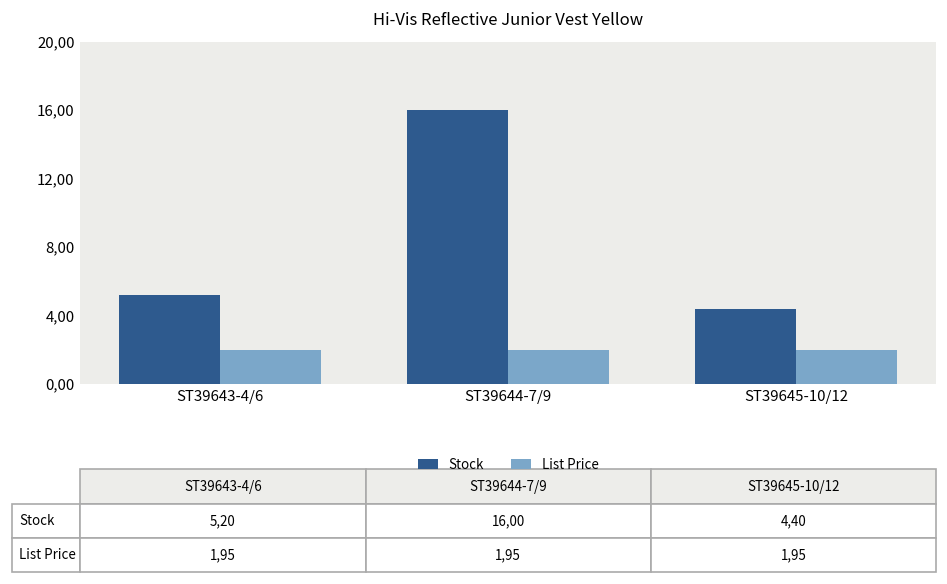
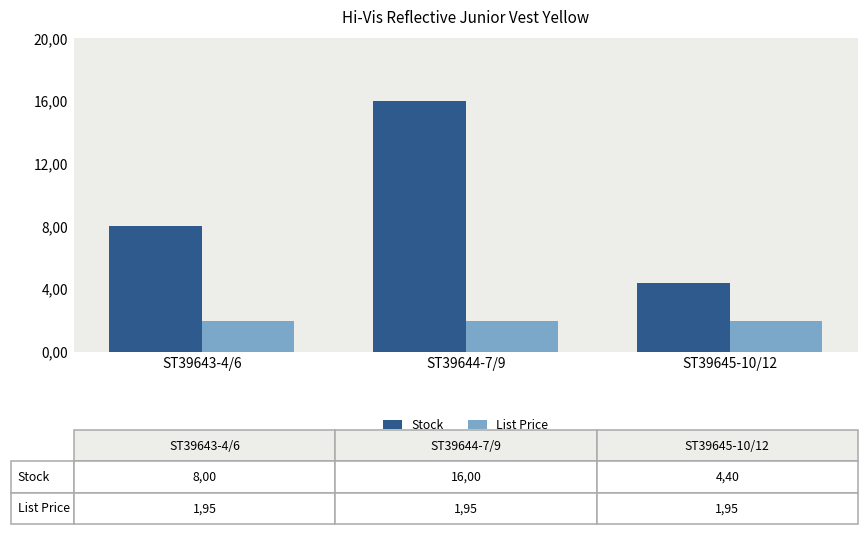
  {
    "Stock": {
-     "ST39643-4/6": "5,20"
+     "ST39643-4/6": "8,00"
    },
    "List Price": {
      "ST39643-4/6": "200",
      "ST39644-7/9": "200",
      "ST39645-10/12": "200"
    }
  }
